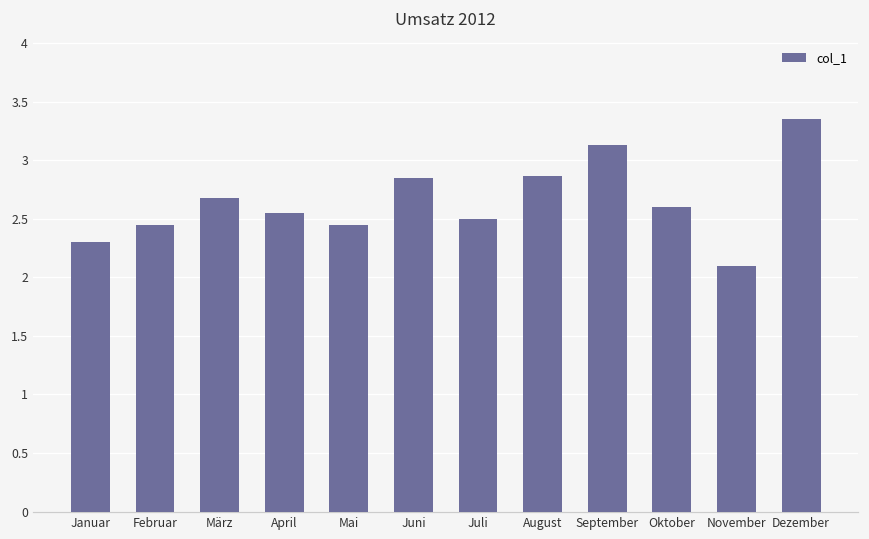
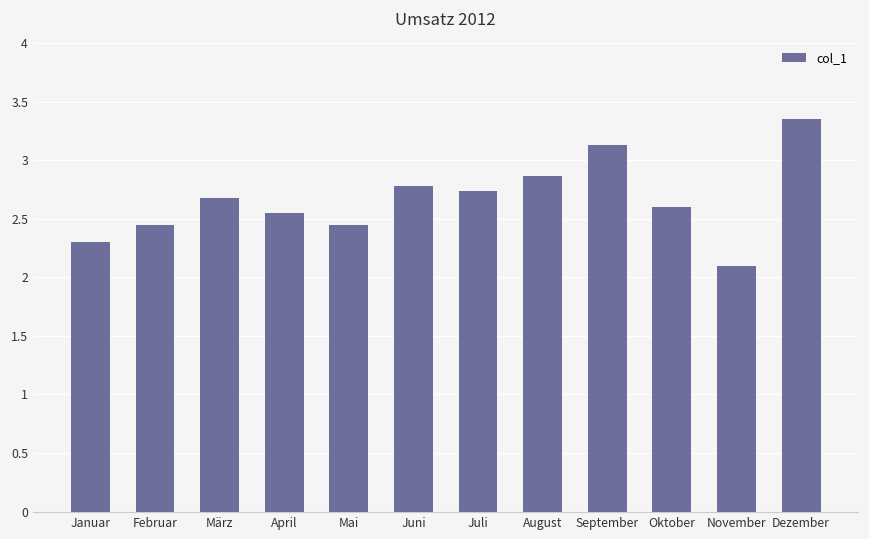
  {
    "Januar": 2.30,
    "Februar": 2.45,
    "März": 2.68,
    "April": 2.55,
    "Mai": 2.45,
-   "Juni": 2.85,
-   "Juli": 2.50,
+   "Juni": 2.78,
+   "Juli": 2.74,
    "August": 2.87,
    "September": 3.13,
    "Oktober": 2.60,
    "November": 2.10,
    "Dezember": 3.35
  }
